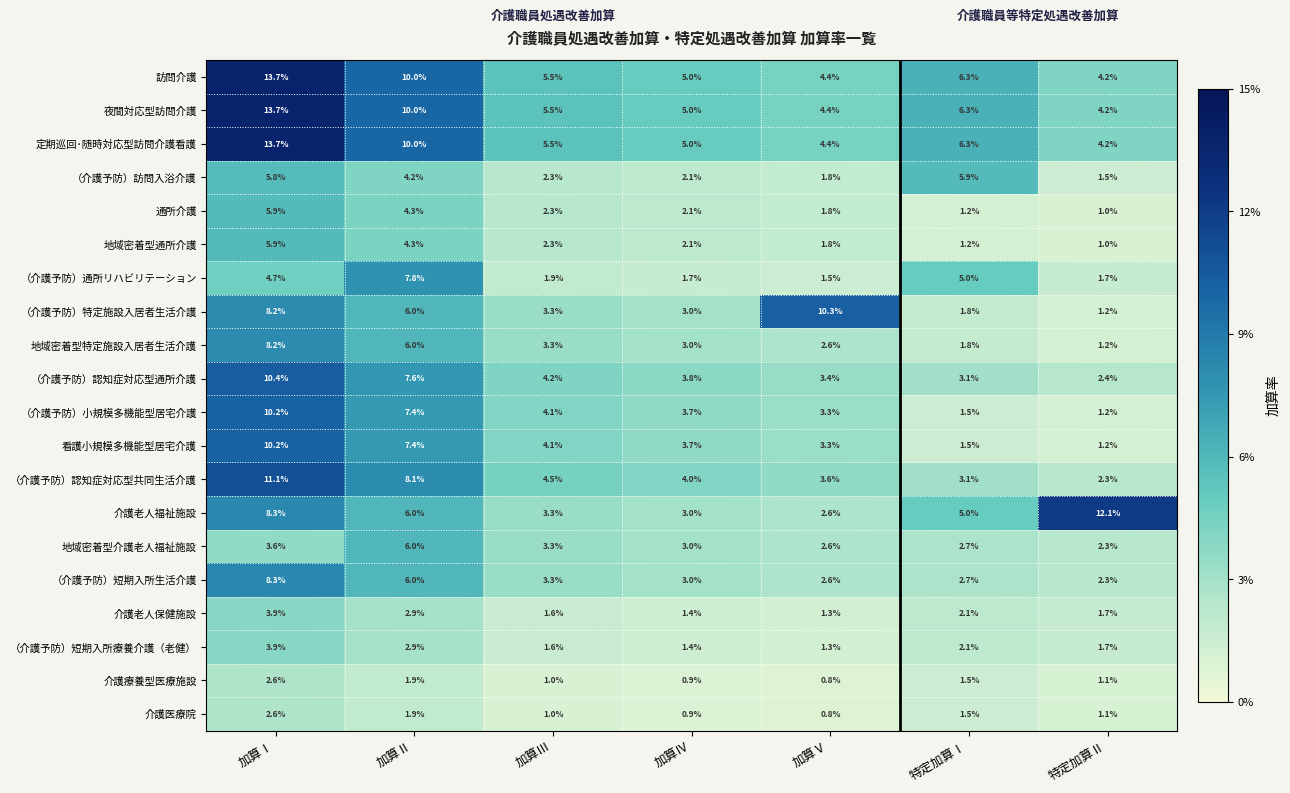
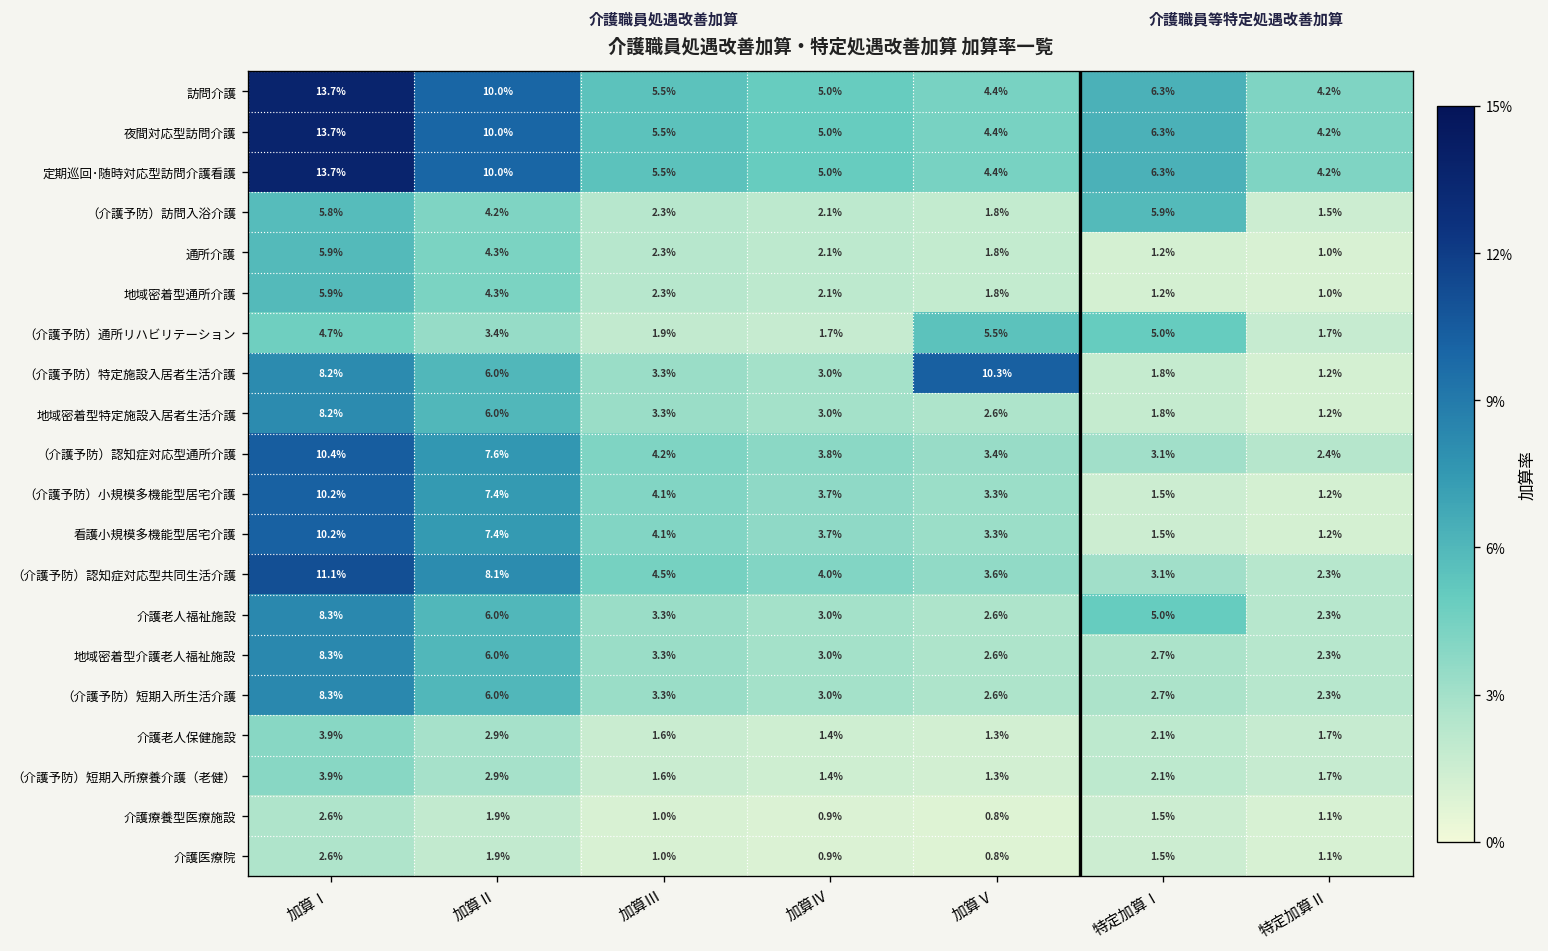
  {
    "訪問介護": {
      "加算Ⅰ": "13.7%",
      "加算Ⅱ": "10.0%",
      "加算Ⅲ": "5.5%",
      "加算Ⅳ": "5.0%",
      "加算Ⅴ": "4.4%",
      "特定加算Ⅰ": "6.3%",
      "特定加算Ⅱ": "4.2%"
    },
    "夜間対応型訪問介護": {
      "加算Ⅰ": "13.7%",
      "加算Ⅱ": "10.0%",
      "加算Ⅲ": "5.5%",
      "加算Ⅳ": "5.0%",
      "加算Ⅴ": "4.4%",
      "特定加算Ⅰ": "6.3%",
      "特定加算Ⅱ": "4.2%"
    },
    "定期巡回･随時対応型訪問介護看護": {
      "加算Ⅰ": "13.7%",
      "加算Ⅱ": "10.0%",
      "加算Ⅲ": "5.5%",
      "加算Ⅳ": "5.0%",
      "加算Ⅴ": "4.4%",
      "特定加算Ⅰ": "6.3%",
      "特定加算Ⅱ": "4.2%"
    },
    "（介護予防）訪問入浴介護": {
      "加算Ⅰ": "5.8%",
      "加算Ⅱ": "4.2%",
      "加算Ⅲ": "2.3%",
      "加算Ⅳ": "2.1%",
      "加算Ⅴ": "1.8%",
      "特定加算Ⅰ": "5.9%",
      "特定加算Ⅱ": "1.5%"
    },
    "通所介護": {
      "加算Ⅰ": "5.9%",
      "加算Ⅱ": "4.3%",
      "加算Ⅲ": "2.3%",
      "加算Ⅳ": "2.1%",
      "加算Ⅴ": "1.8%",
      "特定加算Ⅰ": "1.2%",
      "特定加算Ⅱ": "1.0%"
    },
    "地域密着型通所介護": {
      "加算Ⅰ": "5.9%",
      "加算Ⅱ": "4.3%",
      "加算Ⅲ": "2.3%",
      "加算Ⅳ": "2.1%",
      "加算Ⅴ": "1.8%",
      "特定加算Ⅰ": "1.2%",
      "特定加算Ⅱ": "1.0%"
    },
    "（介護予防）通所リハビリテーション": {
      "加算Ⅰ": "4.7%",
-     "加算Ⅱ": "7.8%",
+     "加算Ⅱ": "3.4%",
      "加算Ⅲ": "1.9%",
      "加算Ⅳ": "1.7%",
-     "加算Ⅴ": "1.5%",
+     "加算Ⅴ": "5.5%",
      "特定加算Ⅰ": "5.0%",
      "特定加算Ⅱ": "1.7%"
    },
    "（介護予防）特定施設入居者生活介護": {
      "加算Ⅰ": "8.2%",
      "加算Ⅱ": "6.0%",
      "加算Ⅲ": "3.3%",
      "加算Ⅳ": "3.0%",
      "加算Ⅴ": "10.3%",
      "特定加算Ⅰ": "1.8%",
      "特定加算Ⅱ": "1.2%"
    },
    "地域密着型特定施設入居者生活介護": {
      "加算Ⅰ": "8.2%",
      "加算Ⅱ": "6.0%",
      "加算Ⅲ": "3.3%",
      "加算Ⅳ": "3.0%",
      "加算Ⅴ": "2.6%",
      "特定加算Ⅰ": "1.8%",
      "特定加算Ⅱ": "1.2%"
    },
    "（介護予防）認知症対応型通所介護": {
      "加算Ⅰ": "10.4%",
      "加算Ⅱ": "7.6%",
      "加算Ⅲ": "4.2%",
      "加算Ⅳ": "3.8%",
      "加算Ⅴ": "3.4%",
      "特定加算Ⅰ": "3.1%",
      "特定加算Ⅱ": "2.4%"
    },
    "（介護予防）小規模多機能型居宅介護": {
      "加算Ⅰ": "10.2%",
      "加算Ⅱ": "7.4%",
      "加算Ⅲ": "4.1%",
      "加算Ⅳ": "3.7%",
      "加算Ⅴ": "3.3%",
      "特定加算Ⅰ": "1.5%",
      "特定加算Ⅱ": "1.2%"
    },
    "看護小規模多機能型居宅介護": {
      "加算Ⅰ": "10.2%",
      "加算Ⅱ": "7.4%",
      "加算Ⅲ": "4.1%",
      "加算Ⅳ": "3.7%",
      "加算Ⅴ": "3.3%",
      "特定加算Ⅰ": "1.5%",
      "特定加算Ⅱ": "1.2%"
    },
    "（介護予防）認知症対応型共同生活介護": {
      "加算Ⅰ": "11.1%",
      "加算Ⅱ": "8.1%",
      "加算Ⅲ": "4.5%",
      "加算Ⅳ": "4.0%",
      "加算Ⅴ": "3.6%",
      "特定加算Ⅰ": "3.1%",
      "特定加算Ⅱ": "2.3%"
    },
    "介護老人福祉施設": {
      "加算Ⅰ": "8.3%",
      "加算Ⅱ": "6.0%",
      "加算Ⅲ": "3.3%",
      "加算Ⅳ": "3.0%",
      "加算Ⅴ": "2.6%",
      "特定加算Ⅰ": "5.0%",
-     "特定加算Ⅱ": "12.1%"
+     "特定加算Ⅱ": "2.3%"
    },
    "地域密着型介護老人福祉施設": {
-     "加算Ⅰ": "3.6%",
+     "加算Ⅰ": "8.3%",
      "加算Ⅱ": "6.0%",
      "加算Ⅲ": "3.3%",
      "加算Ⅳ": "3.0%",
      "加算Ⅴ": "2.6%",
      "特定加算Ⅰ": "2.7%",
      "特定加算Ⅱ": "2.3%"
    },
    "（介護予防）短期入所生活介護": {
      "加算Ⅰ": "8.3%",
      "加算Ⅱ": "6.0%",
      "加算Ⅲ": "3.3%",
      "加算Ⅳ": "3.0%",
      "加算Ⅴ": "2.6%",
      "特定加算Ⅰ": "2.7%",
      "特定加算Ⅱ": "2.3%"
    },
    "介護老人保健施設": {
      "加算Ⅰ": "3.9%",
      "加算Ⅱ": "2.9%",
      "加算Ⅲ": "1.6%",
      "加算Ⅳ": "1.4%",
      "加算Ⅴ": "1.3%",
      "特定加算Ⅰ": "2.1%",
      "特定加算Ⅱ": "1.7%"
    },
    "（介護予防）短期入所療養介護（老健）": {
      "加算Ⅰ": "3.9%",
      "加算Ⅱ": "2.9%",
      "加算Ⅲ": "1.6%",
      "加算Ⅳ": "1.4%",
      "加算Ⅴ": "1.3%",
      "特定加算Ⅰ": "2.1%",
      "特定加算Ⅱ": "1.7%"
    },
    "介護療養型医療施設": {
      "加算Ⅰ": "2.6%",
      "加算Ⅱ": "1.9%",
      "加算Ⅲ": "1.0%",
      "加算Ⅳ": "0.9%",
      "加算Ⅴ": "0.8%",
      "特定加算Ⅰ": "1.5%",
      "特定加算Ⅱ": "1.1%"
    },
    "介護医療院": {
      "加算Ⅰ": "2.6%",
      "加算Ⅱ": "1.9%",
      "加算Ⅲ": "1.0%",
      "加算Ⅳ": "0.9%",
      "加算Ⅴ": "0.8%",
      "特定加算Ⅰ": "1.5%",
      "特定加算Ⅱ": "1.1%"
    }
  }
